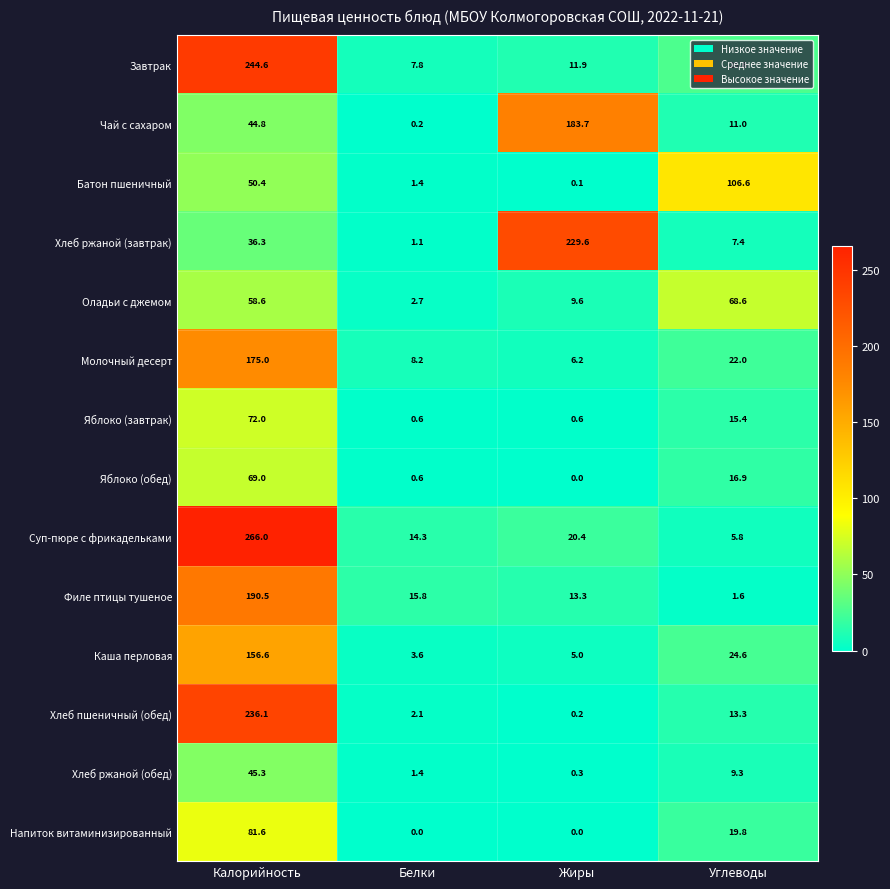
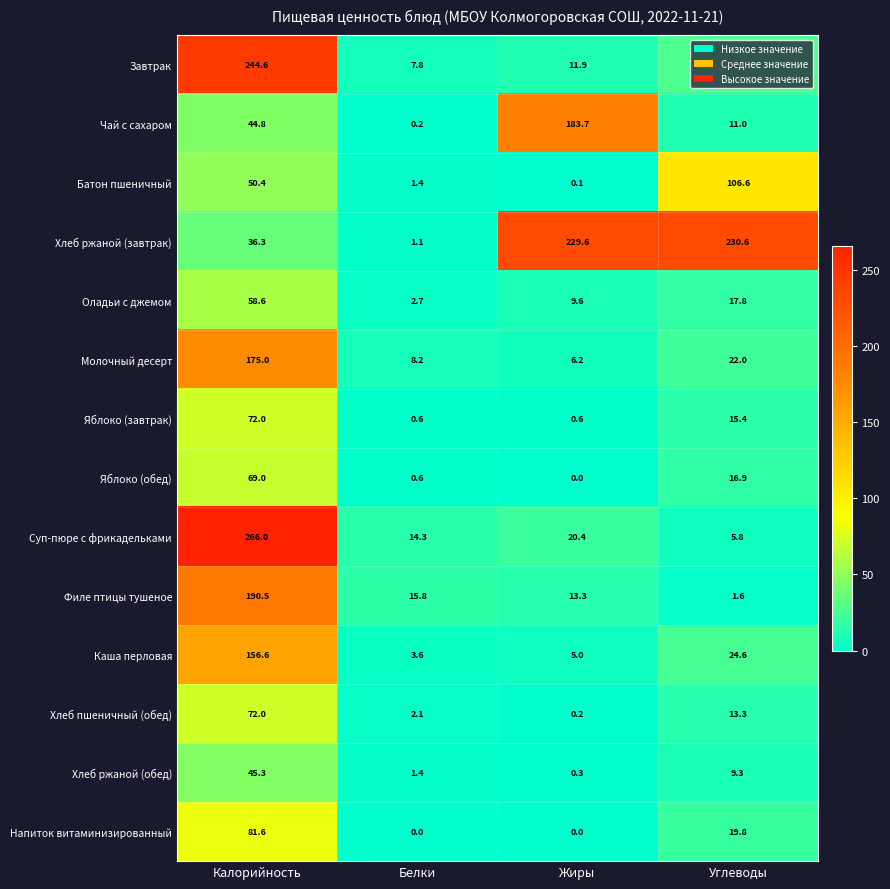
  {
    "Завтрак": {
      "Калорийность": 244.6,
      "Белки": 7.8,
      "Жиры": 11.9
    },
    "Чай с сахаром": {
      "Калорийность": 44.8,
      "Белки": 0.2,
      "Жиры": 183.7,
      "Углеводы": 11.0
    },
    "Батон пшеничный": {
      "Калорийность": 50.4,
      "Белки": 1.4,
      "Жиры": 0.1,
      "Углеводы": 106.6
    },
    "Хлеб ржаной (завтрак)": {
      "Калорийность": 36.3,
      "Белки": 1.1,
      "Жиры": 229.6,
-     "Углеводы": 7.4
+     "Углеводы": 230.6
    },
    "Оладьи с джемом": {
      "Калорийность": 58.6,
      "Белки": 2.7,
      "Жиры": 9.6,
-     "Углеводы": 68.6
+     "Углеводы": 17.8
    },
    "Молочный десерт": {
      "Калорийность": 175.0,
      "Белки": 8.2,
      "Жиры": 6.2,
      "Углеводы": 22.0
    },
    "Яблоко (завтрак)": {
      "Калорийность": 72.0,
      "Белки": 0.6,
      "Жиры": 0.6,
      "Углеводы": 15.4
    },
    "Яблоко (обед)": {
      "Калорийность": 69.0,
      "Белки": 0.6,
      "Жиры": 0.0,
      "Углеводы": 16.9
    },
    "Суп-пюре с фрикадельками": {
      "Калорийность": 266.0,
      "Белки": 14.3,
      "Жиры": 20.4,
      "Углеводы": 5.8
    },
    "Филе птицы тушеное": {
      "Калорийность": 190.5,
      "Белки": 15.8,
      "Жиры": 13.3,
      "Углеводы": 1.6
    },
    "Каша перловая": {
      "Калорийность": 156.6,
      "Белки": 3.6,
      "Жиры": 5.0,
      "Углеводы": 24.6
    },
    "Хлеб пшеничный (обед)": {
-     "Калорийность": 236.1,
+     "Калорийность": 72.0,
      "Белки": 2.1,
      "Жиры": 0.2,
      "Углеводы": 13.3
    },
    "Хлеб ржаной (обед)": {
      "Калорийность": 45.3,
      "Белки": 1.4,
      "Жиры": 0.3,
      "Углеводы": 9.3
    },
    "Напиток витаминизированный": {
      "Калорийность": 81.6,
      "Белки": 0.0,
      "Жиры": 0.0,
      "Углеводы": 19.8
    }
  }
